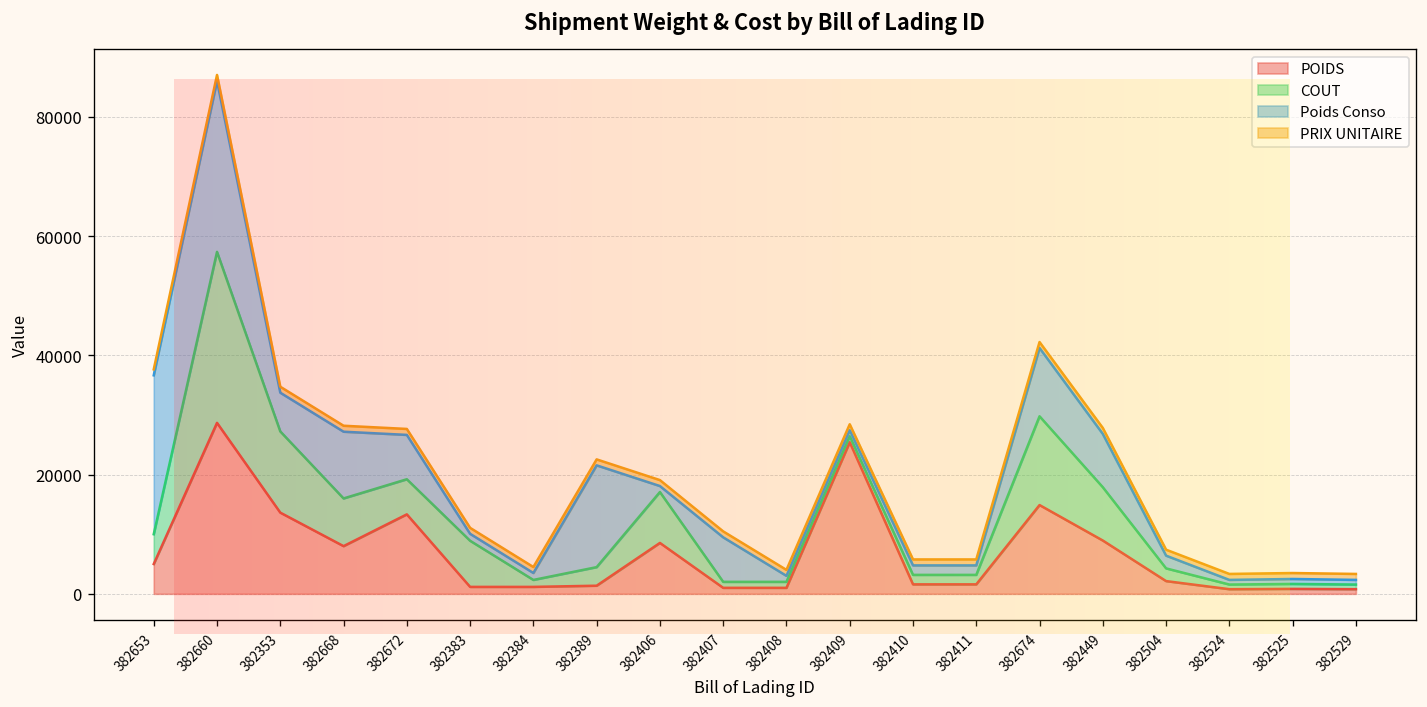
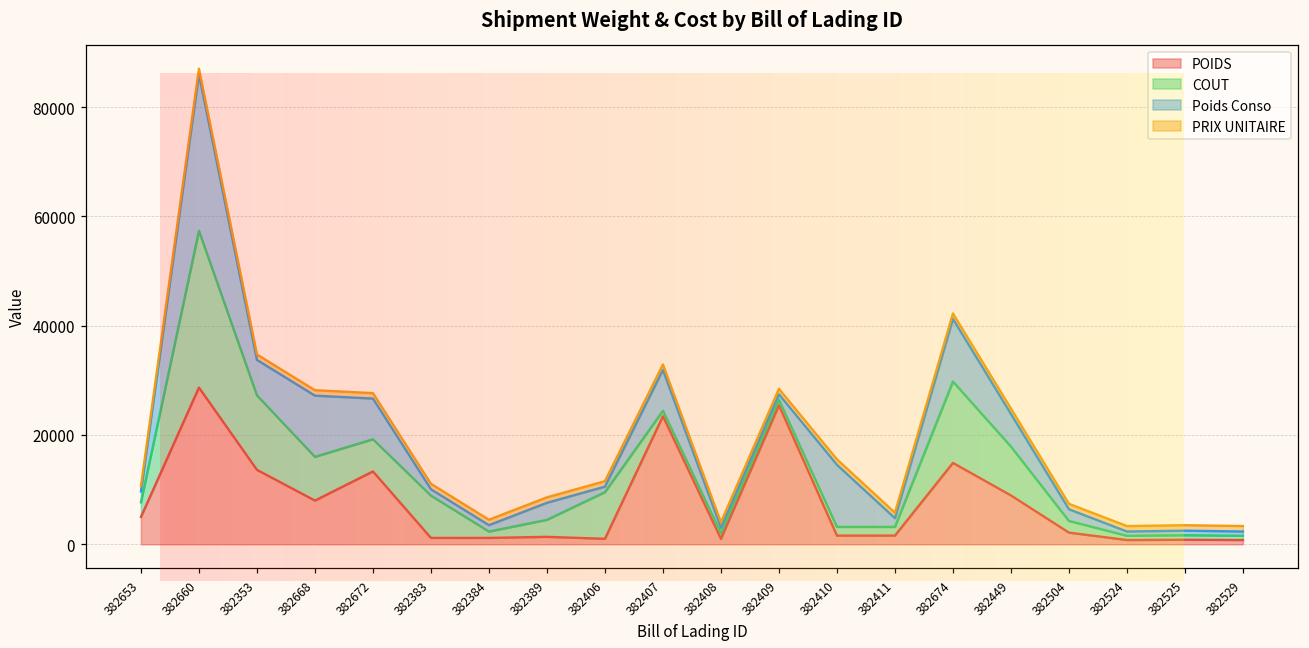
  {
    "POIDS": {
      "382653": 5000,
      "382660": 29000,
      "382353": 14000,
      "382668": 8000,
      "382672": 13000,
      "382383": 1000,
      "382384": 1000,
      "382389": 1000,
-     "382406": 9000,
-     "382407": 1000,
+     "382406": 1000,
+     "382407": 23000,
      "382408": 1000,
      "382409": 25000,
      "382410": 2000,
      "382411": 2000,
      "382674": 15000,
      "382449": 9000,
      "382504": 2000,
      "382524": 1000,
      "382525": 1000,
      "382529": 1000
    },
    "COUT": {
-     "382653": 5000,
+     "382653": 3000,
      "382660": 29000,
      "382353": 14000,
      "382668": 8000,
      "382672": 6000,
      "382383": 8000,
      "382384": 1000,
      "382389": 3000,
      "382406": 9000,
      "382407": 1000,
      "382408": 1000,
      "382409": 1000,
      "382410": 2000,
      "382411": 2000,
      "382674": 15000,
      "382449": 9000,
      "382504": 2000,
      "382524": 1000,
      "382525": 1000,
      "382529": 1000
    },
    "Poids Conso": {
-     "382653": 27000,
+     "382653": 2000,
      "382660": 29000,
      "382353": 6000,
      "382668": 11000,
      "382672": 7000,
      "382383": 1000,
      "382384": 1000,
-     "382389": 17000,
+     "382389": 3000,
      "382406": 1000,
      "382407": 7000,
      "382408": 1000,
      "382409": 1000,
-     "382410": 2000,
+     "382410": 11000,
      "382411": 2000,
      "382674": 11000,
-     "382449": 9000,
+     "382449": 6000,
      "382504": 2000,
      "382524": 1000,
      "382525": 1000,
      "382529": 1000
    },
    "PRIX UNITAIRE": {
      "382653": 1000,
      "382660": 1000,
      "382353": 1000,
      "382668": 1000,
      "382672": 1000,
      "382383": 1000,
      "382384": 1000,
      "382389": 1000,
      "382406": 1000,
      "382407": 1000,
      "382408": 1000,
      "382409": 1000,
      "382410": 1000,
      "382411": 1000,
      "382674": 1000,
      "382449": 1000,
      "382504": 1000,
      "382524": 1000,
      "382525": 1000,
      "382529": 1000
    }
  }
